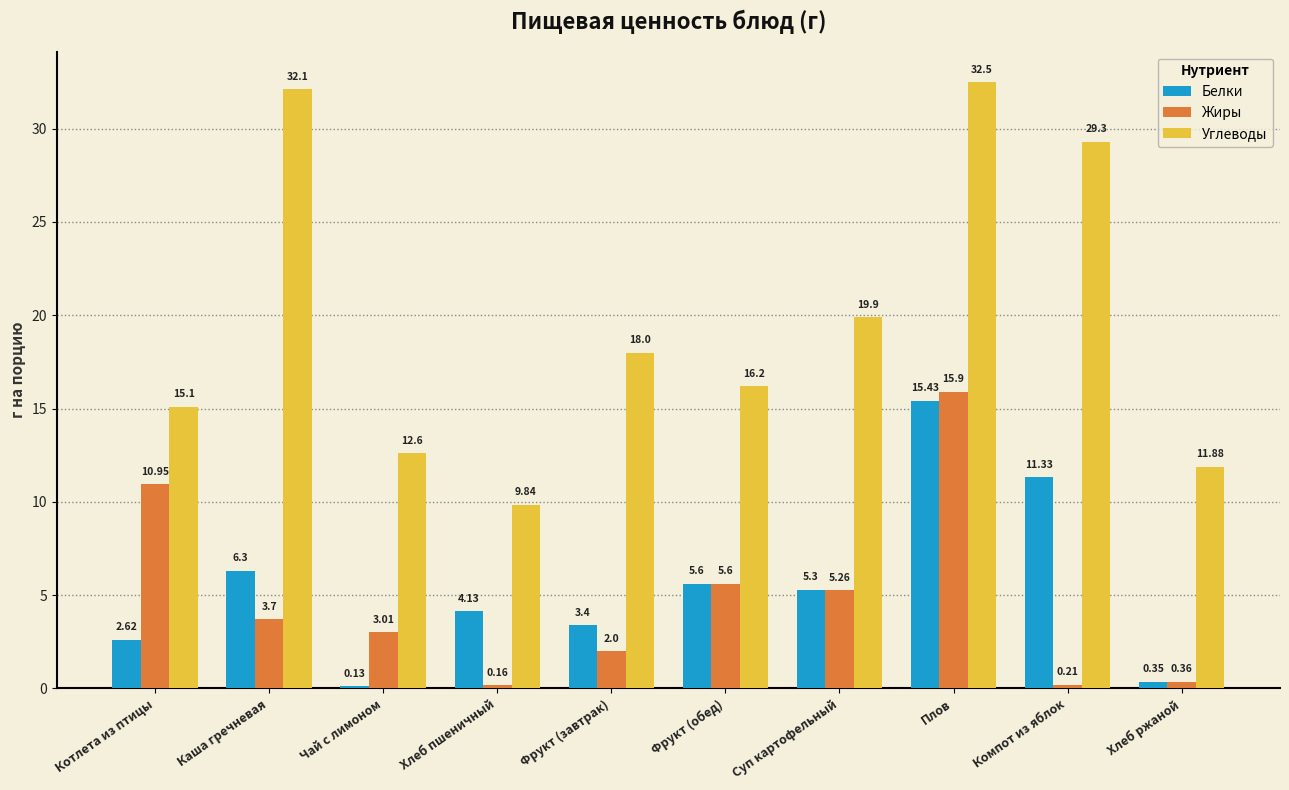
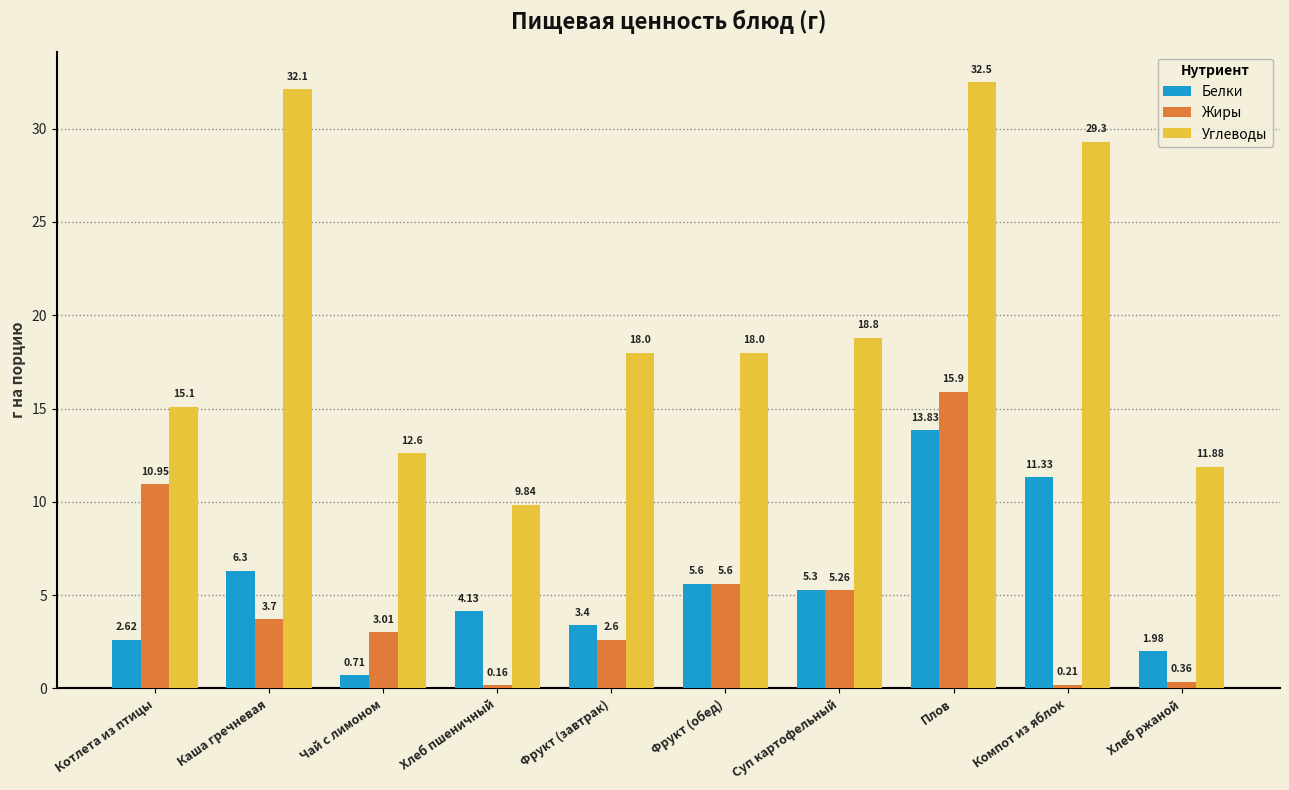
  {
    "Белки": {
      "Котлета из птицы": 2.62,
      "Каша гречневая": 6.3,
-     "Чай с лимоном": 0.13,
+     "Чай с лимоном": 0.71,
      "Хлеб пшеничный": 4.13,
      "Фрукт (завтрак)": 3.4,
      "Фрукт (обед)": 5.6,
      "Суп картофельный": 5.3,
-     "Плов": 15.43,
+     "Плов": 13.83,
      "Компот из яблок": 11.33,
-     "Хлеб ржаной": 0.35
+     "Хлеб ржаной": 1.98
    },
    "Жиры": {
      "Котлета из птицы": 10.95,
      "Каша гречневая": 3.7,
      "Чай с лимоном": 3.01,
      "Хлеб пшеничный": 0.16,
-     "Фрукт (завтрак)": 2.0,
+     "Фрукт (завтрак)": 2.6,
      "Фрукт (обед)": 5.6,
      "Суп картофельный": 5.26,
      "Плов": 15.9,
      "Компот из яблок": 0.21,
      "Хлеб ржаной": 0.36
    },
    "Углеводы": {
      "Котлета из птицы": 15.1,
      "Каша гречневая": 32.1,
      "Чай с лимоном": 12.6,
      "Хлеб пшеничный": 9.84,
      "Фрукт (завтрак)": 18.0,
-     "Фрукт (обед)": 16.2,
-     "Суп картофельный": 19.9,
+     "Фрукт (обед)": 18.0,
+     "Суп картофельный": 18.8,
      "Плов": 32.5,
      "Компот из яблок": 29.3,
      "Хлеб ржаной": 11.88
    }
  }
